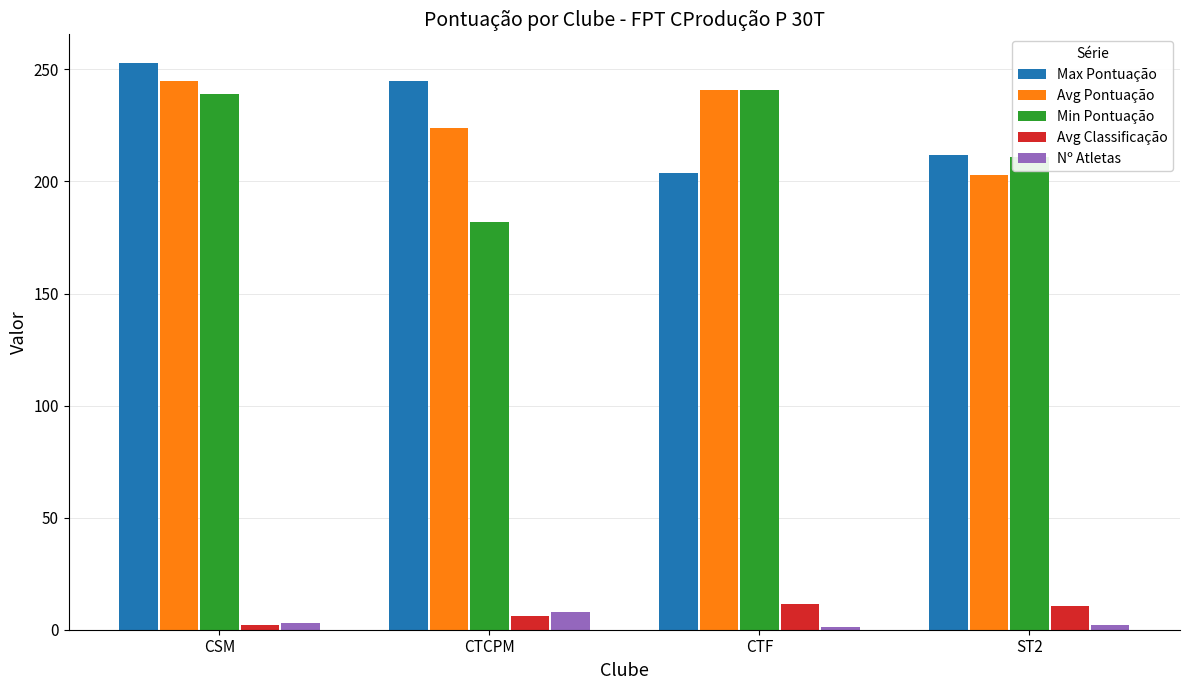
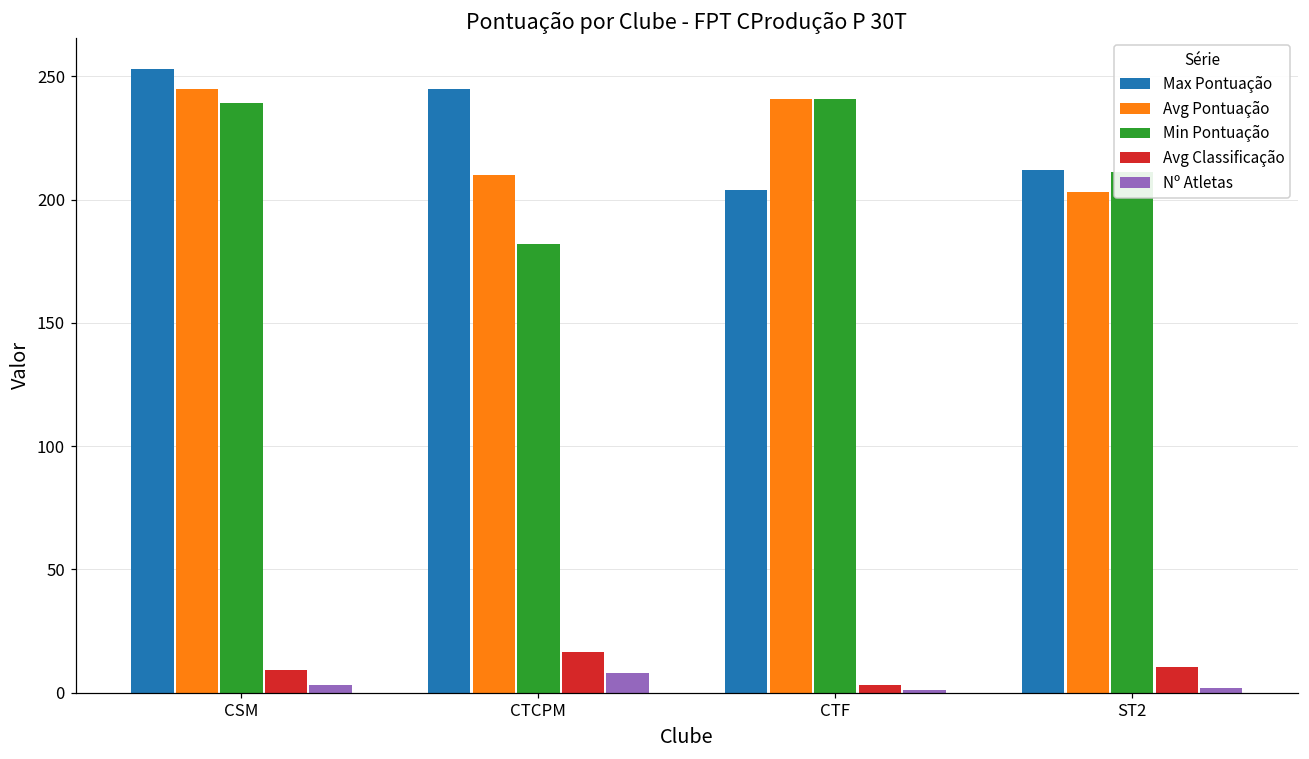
  {
    "Max Pontuação": {
      "CSM": 253,
      "CTCPM": 245,
      "CTF": 204,
      "ST2": 212
    },
    "Avg Pontuação": {
      "CSM": 245,
-     "CTCPM": 224,
+     "CTCPM": 210,
      "CTF": 241,
      "ST2": 203
    },
    "Min Pontuação": {
      "CSM": 239,
      "CTCPM": 182,
      "CTF": 241
    },
    "Avg Classificação": {
-     "CSM": 2,
-     "CTCPM": 6,
-     "CTF": 11,
+     "CSM": 9,
+     "CTCPM": 16,
+     "CTF": 3,
      "ST2": 11
    },
    "Nº Atletas": {
      "CSM": 3,
      "CTCPM": 8,
      "ST2": 2
    }
  }
